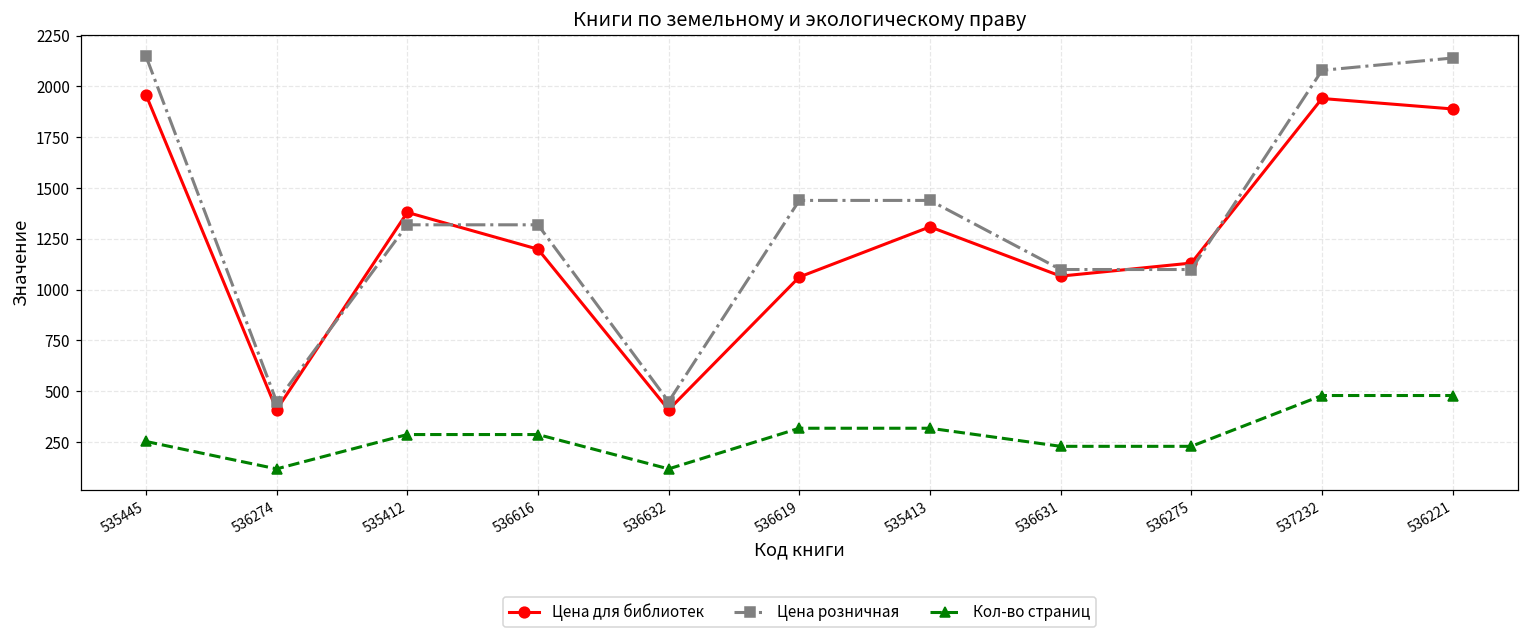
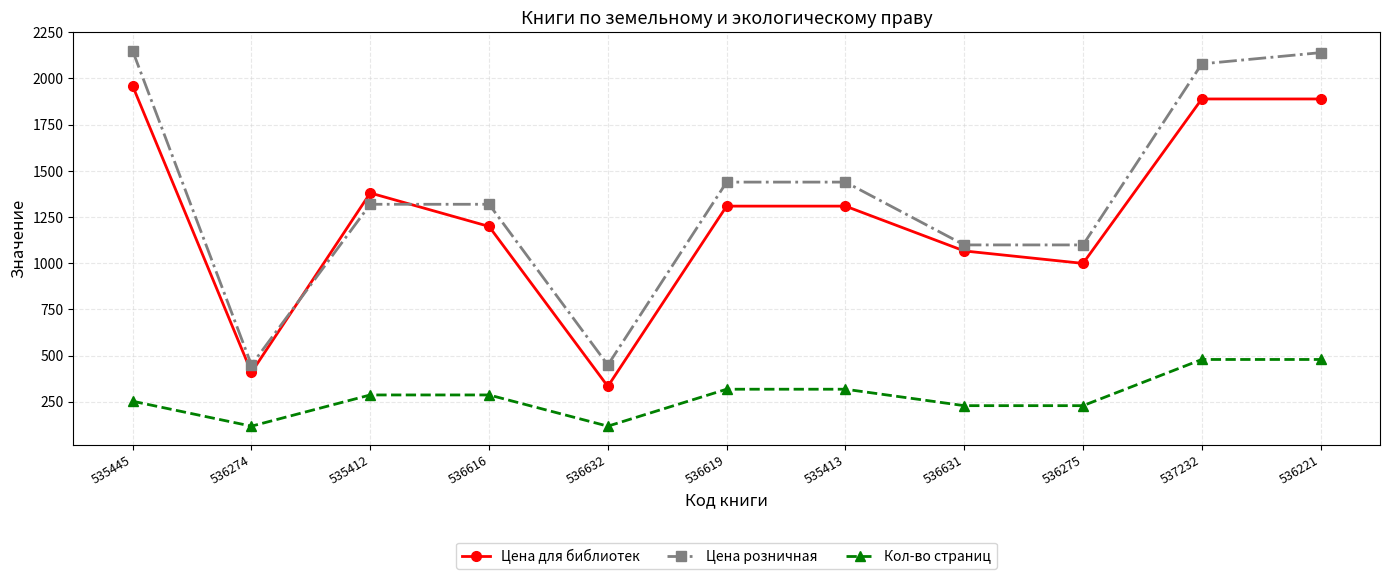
  {
    "Цена для библиотек": {
      "535445": 1960,
      "536274": 410,
      "535412": 1380,
      "536616": 1200,
-     "536632": 410,
-     "536619": 1060,
+     "536632": 330,
+     "536619": 1310,
      "535413": 1310,
      "536631": 1070,
-     "536275": 1130,
-     "537232": 1940,
+     "536275": 1000,
+     "537232": 1890,
      "536221": 1890
    },
    "Цена розничная": {
      "535445": 2150,
      "536274": 450,
      "535412": 1320,
      "536616": 1320,
      "536632": 450,
      "536619": 1440,
      "535413": 1440,
      "536631": 1100,
      "536275": 1100,
      "537232": 2080,
      "536221": 2140
    },
    "Кол-во страниц": {
      "535445": 250,
      "536274": 120,
      "535412": 290,
      "536616": 290,
      "536632": 120,
      "536619": 320,
      "535413": 320,
      "536631": 230,
      "536275": 230,
      "537232": 480,
      "536221": 480
    }
  }
